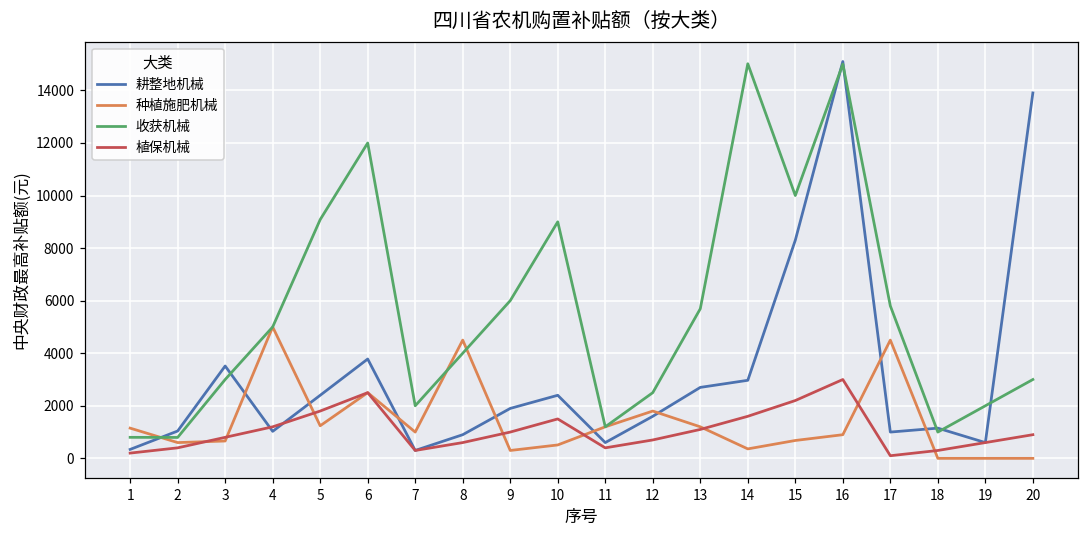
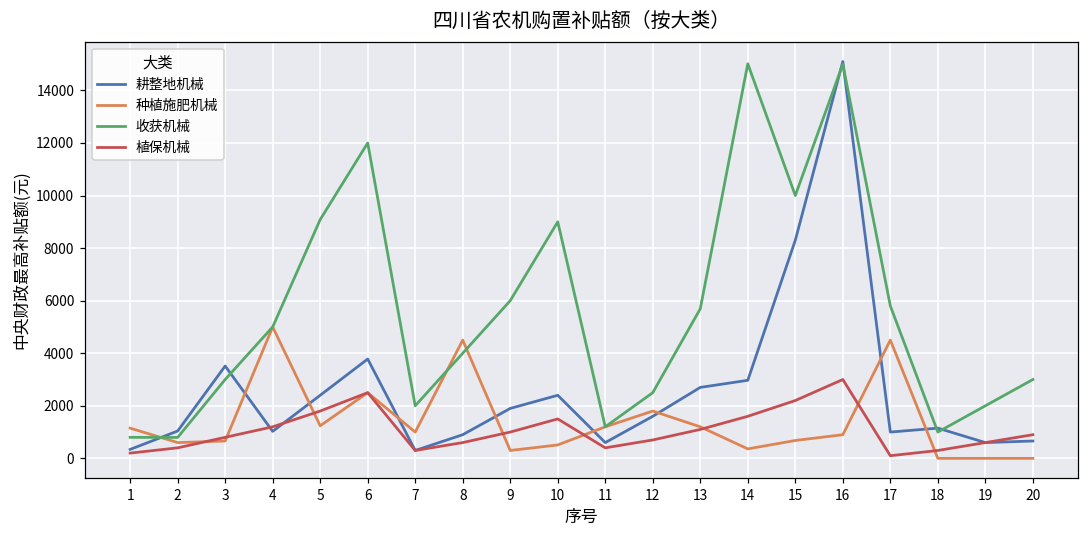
  {
    "耕整地机械": {
      "1": 300,
      "2": 1000,
      "3": 3500,
      "4": 1000,
      "5": 2400,
      "6": 3800,
      "8": 900,
      "9": 1900,
      "10": 2400,
      "11": 600,
      "12": 1600,
      "13": 2700,
      "14": 3000,
      "15": 8300,
      "17": 1000,
      "18": 1200,
-     "20": 13900
+     "20": 700
    },
    "收获机械": {
      "1": 800,
      "2": 800,
      "3": 3000,
      "5": 9100,
      "6": 12000,
      "7": 2000,
      "8": 4000,
      "9": 6000,
      "10": 9000,
      "12": 2500,
      "13": 5700,
      "14": 15000,
      "15": 10000,
      "17": 5800,
      "18": 1000,
      "19": 2000,
      "20": 3000
    }
  }
